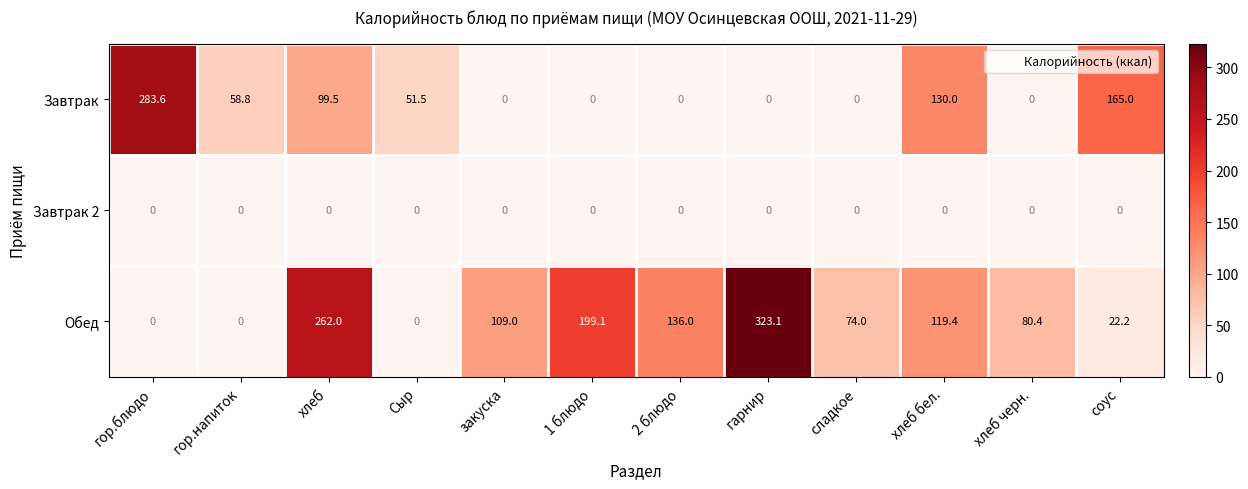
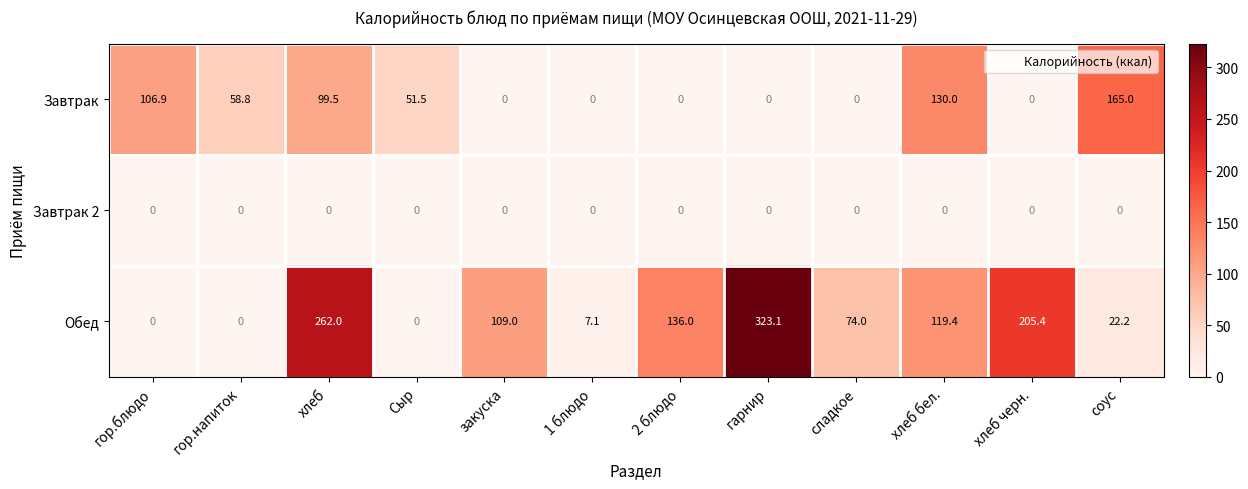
  {
    "Завтрак": {
-     "гор.блюдо": 283.6,
+     "гор.блюдо": 106.9,
      "гор.напиток": 58.8,
      "хлеб": 99.5,
      "Сыр": 51.5,
      "закуска": 0,
      "1 блюдо": 0,
      "2 блюдо": 0,
      "гарнир": 0,
      "сладкое": 0,
      "хлеб бел.": 130.0,
      "хлеб черн.": 0,
      "соус": 165.0
    },
    "Завтрак 2": {
      "гор.блюдо": 0,
      "гор.напиток": 0,
      "хлеб": 0,
      "Сыр": 0,
      "закуска": 0,
      "1 блюдо": 0,
      "2 блюдо": 0,
      "гарнир": 0,
      "сладкое": 0,
      "хлеб бел.": 0,
      "хлеб черн.": 0,
      "соус": 0
    },
    "Обед": {
      "гор.блюдо": 0,
      "гор.напиток": 0,
      "хлеб": 262.0,
      "Сыр": 0,
      "закуска": 109.0,
-     "1 блюдо": 199.1,
+     "1 блюдо": 7.1,
      "2 блюдо": 136.0,
      "гарнир": 323.1,
      "сладкое": 74.0,
      "хлеб бел.": 119.4,
-     "хлеб черн.": 80.4,
+     "хлеб черн.": 205.4,
      "соус": 22.2
    }
  }
